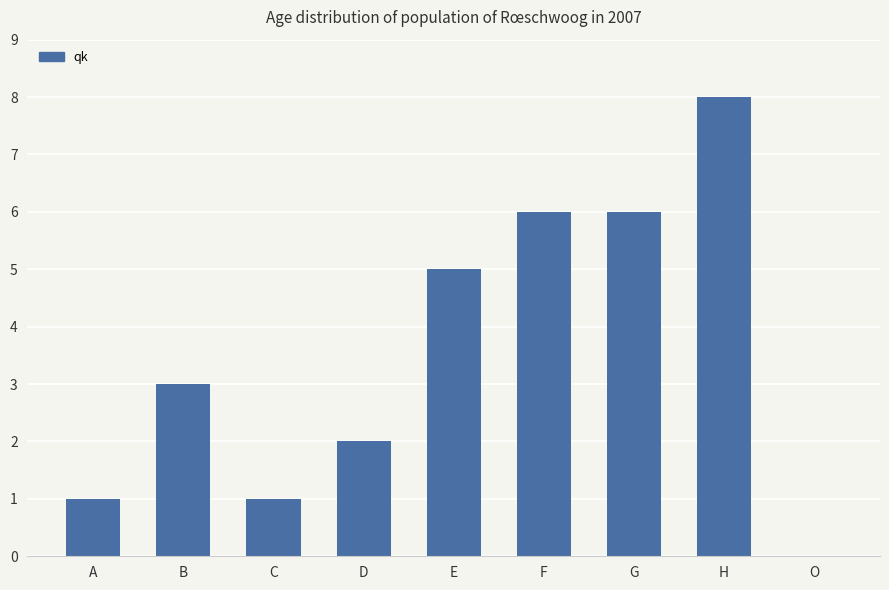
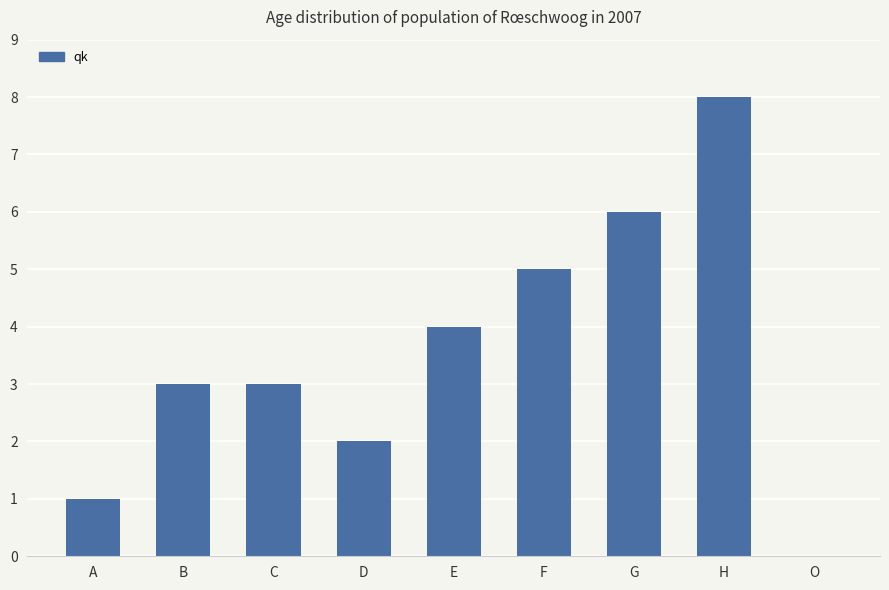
  {
    "A": 1,
    "B": 3,
-   "C": 1,
+   "C": 3,
    "D": 2,
-   "E": 5,
-   "F": 6,
+   "E": 4,
+   "F": 5,
    "G": 6,
    "H": 8,
    "O": 0
  }
